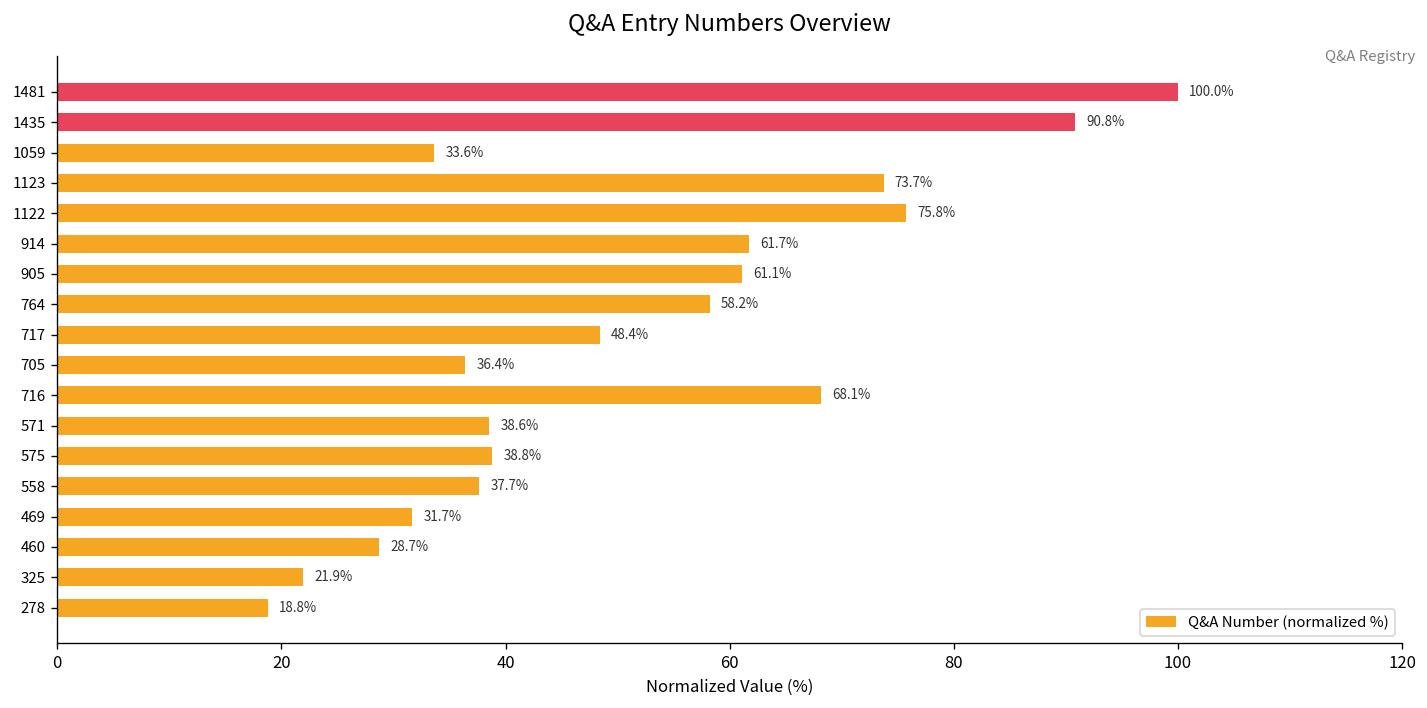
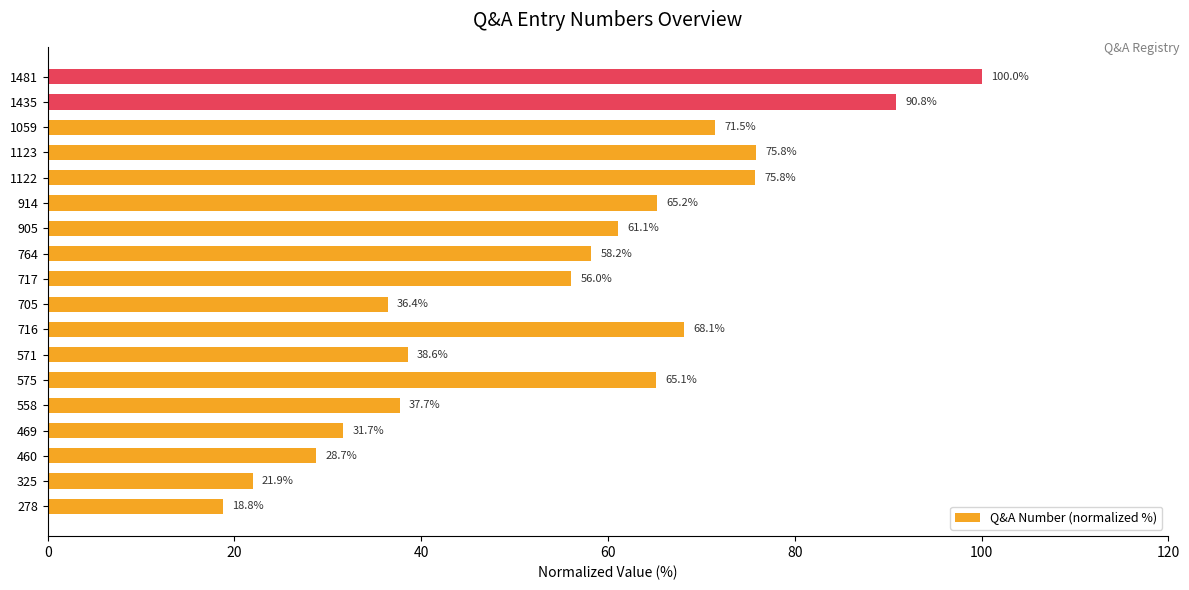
  {
    "1481": "100.0%",
    "1435": "90.8%",
-   "1059": "33.6%",
-   "1123": "73.7%",
+   "1059": "71.5%",
+   "1123": "75.8%",
    "1122": "75.8%",
-   "914": "61.7%",
+   "914": "65.2%",
    "905": "61.1%",
    "764": "58.2%",
-   "717": "48.4%",
+   "717": "56.0%",
    "705": "36.4%",
    "716": "68.1%",
    "571": "38.6%",
-   "575": "38.8%",
+   "575": "65.1%",
    "558": "37.7%",
    "469": "31.7%",
    "460": "28.7%",
    "325": "21.9%",
    "278": "18.8%"
  }
